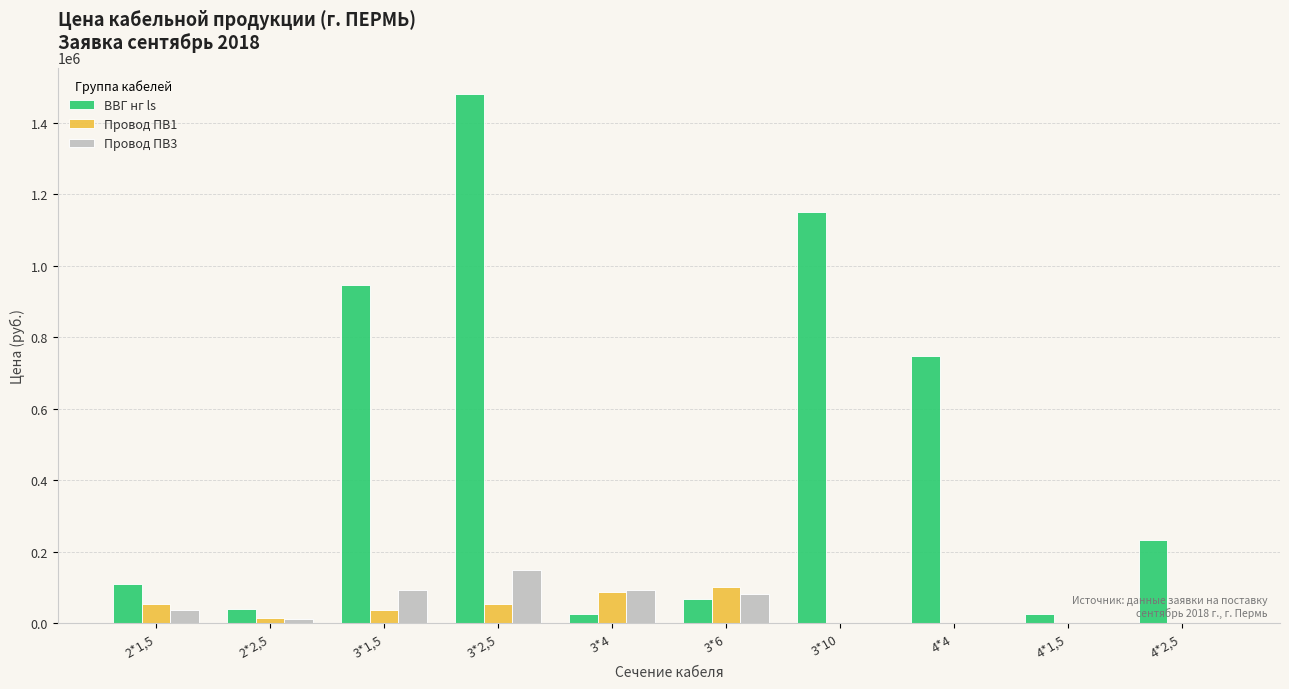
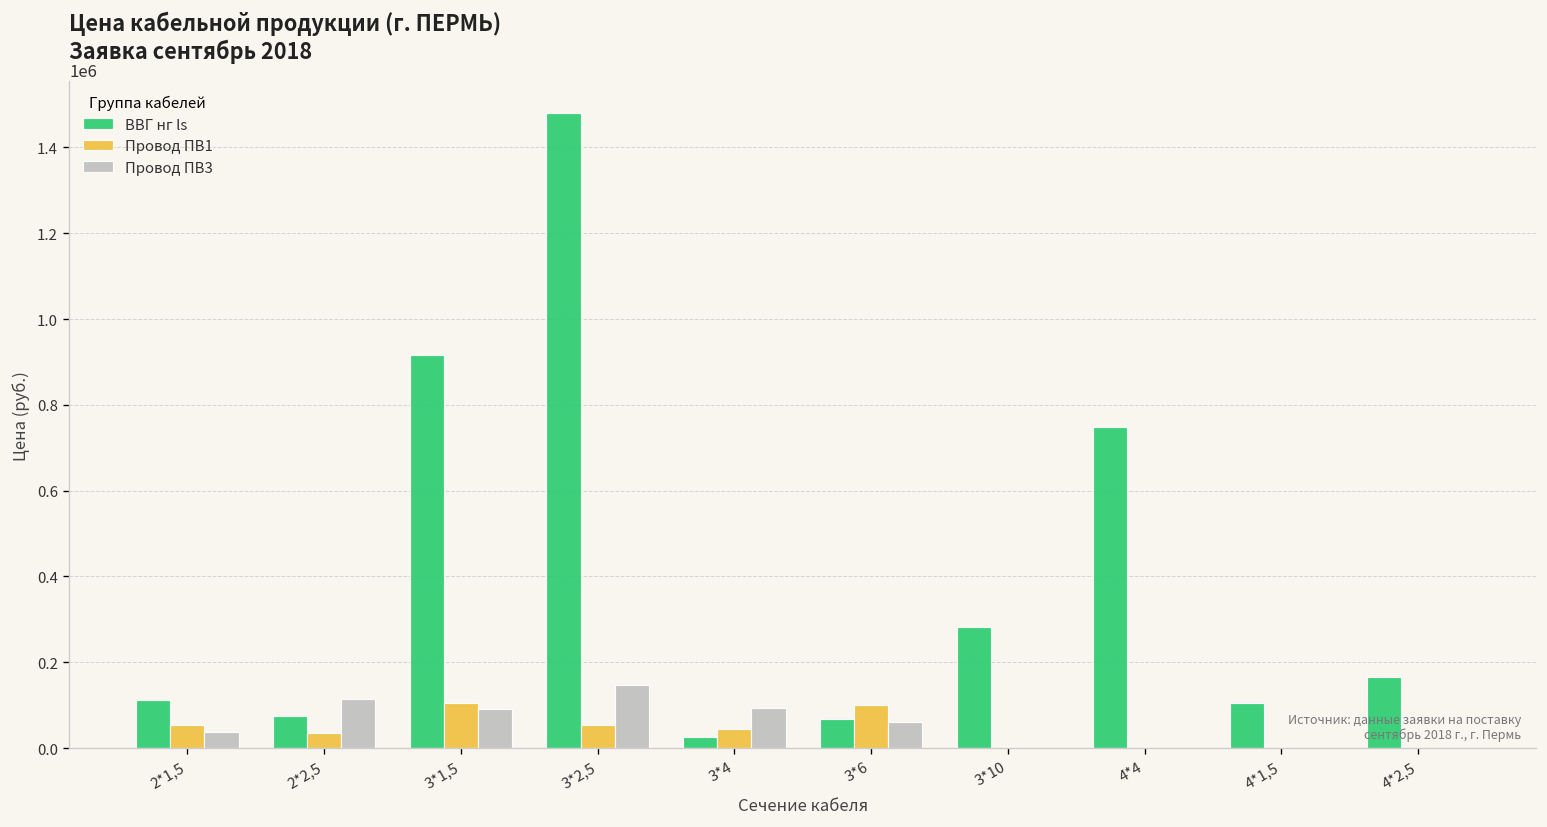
  {
    "ВВГ нг ls": {
      "2*1,5": 110000,
-     "2*2,5": 40000,
-     "3*1,5": 950000,
+     "2*2,5": 70000,
+     "3*1,5": 920000,
      "3*2,5": 1480000,
      "3*4": 30000,
      "3*6": 70000,
-     "3*10": 1150000,
+     "3*10": 280000,
      "4*4": 750000,
-     "4*1,5": 30000,
-     "4*2,5": 230000
+     "4*1,5": 100000,
+     "4*2,5": 170000
    },
    "Провод ПВ1": {
      "2*1,5": 50000,
-     "2*2,5": 10000,
-     "3*1,5": 40000,
+     "2*2,5": 40000,
+     "3*1,5": 110000,
      "3*2,5": 50000,
-     "3*4": 90000,
+     "3*4": 50000,
      "3*6": 100000,
      "3*10": 0,
      "4*4": 0,
      "4*1,5": 0
    },
    "Провод ПВ3": {
      "2*1,5": 40000,
-     "2*2,5": 10000,
+     "2*2,5": 120000,
      "3*1,5": 90000,
      "3*2,5": 150000,
      "3*4": 90000,
-     "3*6": 80000,
+     "3*6": 60000,
      "3*10": 0,
      "4*4": 0
    }
  }
